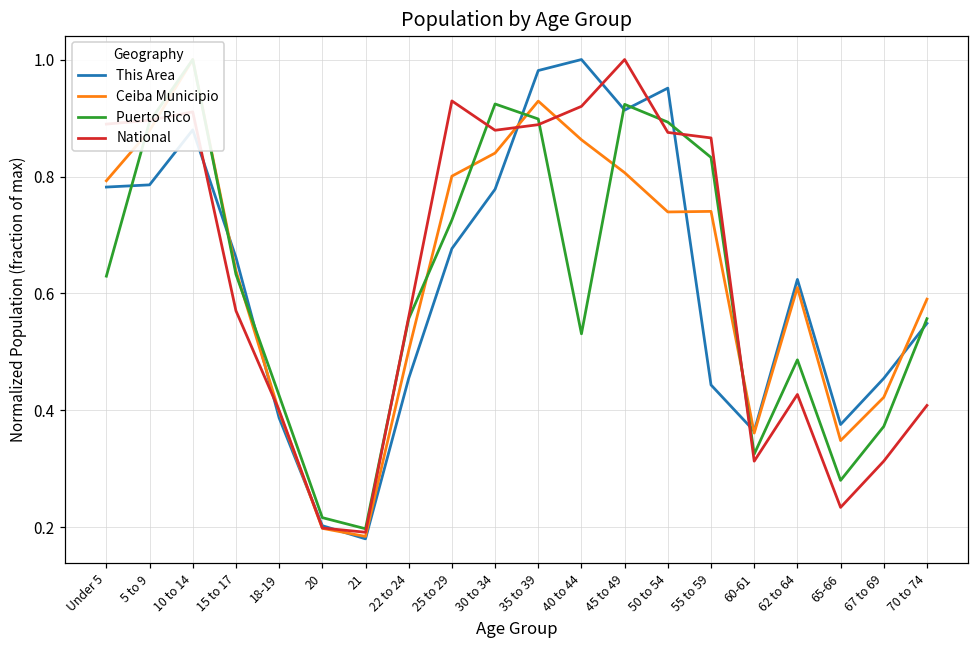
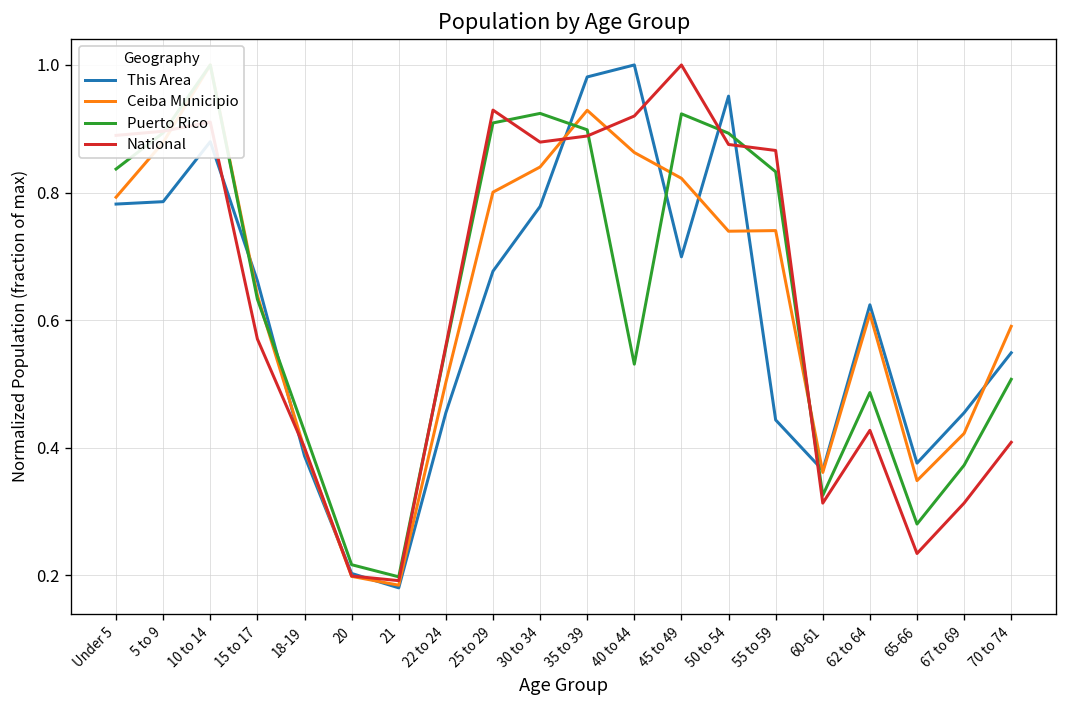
  {
    "This Area": {
      "Under 5": 0.78,
      "5 to 9": 0.79,
      "15 to 17": 0.66,
      "18-19": 0.39,
      "22 to 24": 0.45,
      "25 to 29": 0.68,
      "30 to 34": 0.78,
      "35 to 39": 0.98,
      "40 to 44": 1.00,
-     "45 to 49": 0.91,
+     "45 to 49": 0.70,
      "50 to 54": 0.95,
      "55 to 59": 0.44,
      "62 to 64": 0.62,
      "65-66": 0.38,
      "67 to 69": 0.45,
      "70 to 74": 0.55
    },
    "Ceiba Municipio": {
      "Under 5": 0.79,
      "15 to 17": 0.64,
      "22 to 24": 0.50,
      "25 to 29": 0.80,
      "30 to 34": 0.84,
      "35 to 39": 0.93,
      "40 to 44": 0.86,
-     "45 to 49": 0.81,
+     "45 to 49": 0.82,
      "50 to 54": 0.74,
      "55 to 59": 0.74,
      "62 to 64": 0.61,
      "65-66": 0.35,
      "67 to 69": 0.42,
      "70 to 74": 0.59
    },
    "Puerto Rico": {
-     "Under 5": 0.63,
+     "Under 5": 0.84,
      "15 to 17": 0.63,
      "18-19": 0.43,
      "20": 0.22,
      "21": 0.20,
-     "25 to 29": 0.73,
+     "25 to 29": 0.91,
      "30 to 34": 0.92,
      "35 to 39": 0.90,
      "40 to 44": 0.53,
      "45 to 49": 0.92,
      "50 to 54": 0.89,
      "55 to 59": 0.83,
      "60-61": 0.33,
      "62 to 64": 0.49,
      "65-66": 0.28,
      "67 to 69": 0.37,
-     "70 to 74": 0.56
+     "70 to 74": 0.51
    },
    "National": {
      "15 to 17": 0.57,
      "21": 0.19,
      "25 to 29": 0.93,
      "30 to 34": 0.88,
      "35 to 39": 0.89,
      "40 to 44": 0.92,
      "45 to 49": 1.00,
      "50 to 54": 0.88,
      "55 to 59": 0.87,
      "60-61": 0.31,
      "62 to 64": 0.43,
      "65-66": 0.23,
      "67 to 69": 0.31,
      "70 to 74": 0.41
    }
  }
